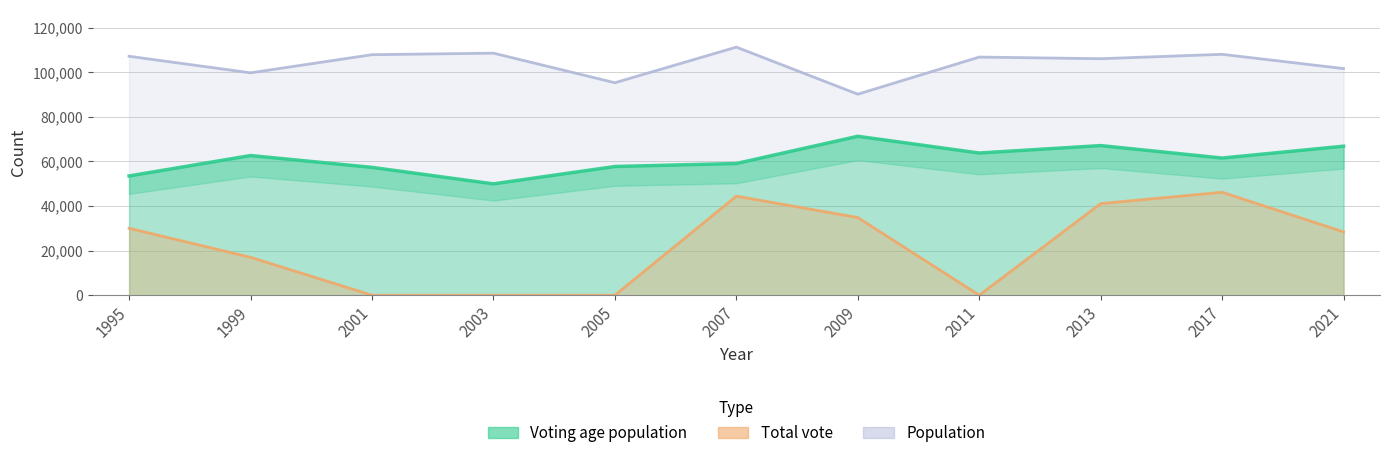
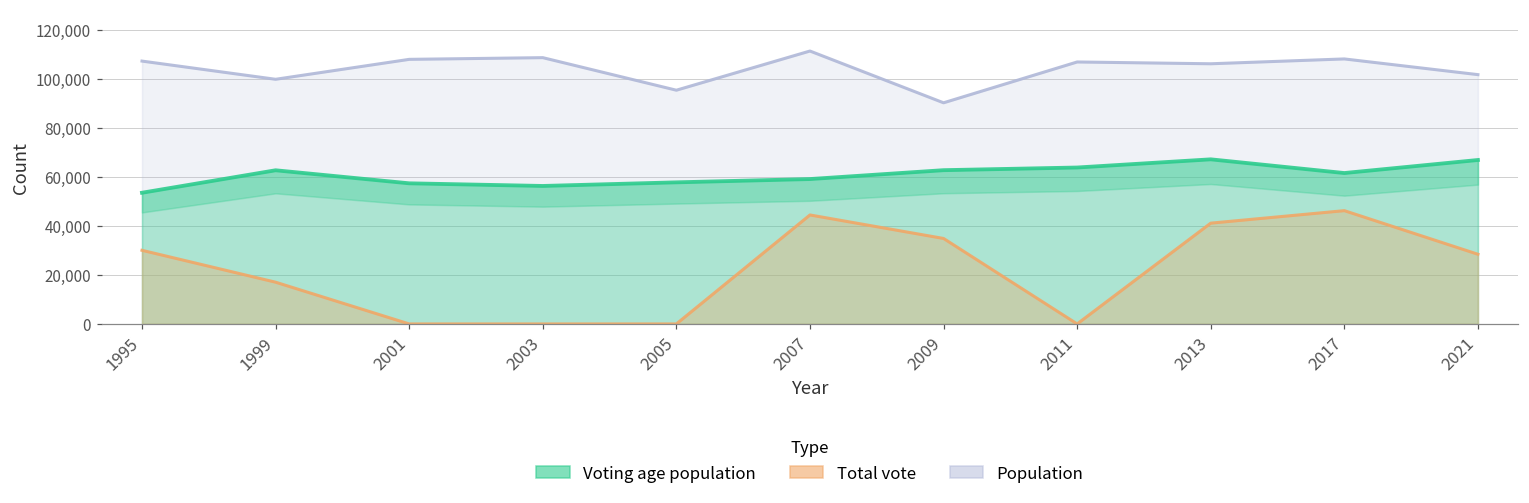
  {
    "Population": {
      "1995": "107,000",
      "1999": "100,000",
      "2001": "108,000",
      "2003": "109,000",
      "2005": "95,000",
      "2007": "111,000",
      "2009": "90,000",
      "2011": "107,000",
      "2013": "106,000",
      "2017": "108,000",
      "2021": "102,000"
    },
    "Voting age population": {
      "1995": "54,000",
      "1999": "63,000",
      "2001": "57,000",
-     "2003": "50,000",
+     "2003": "56,000",
      "2005": "58,000",
      "2007": "59,000",
-     "2009": "71,000",
+     "2009": "63,000",
      "2011": "64,000",
      "2013": "67,000",
      "2017": "62,000",
      "2021": "67,000"
    },
    "Total vote": {
      "1995": "30,000",
      "1999": "17,000",
      "2001": "0",
      "2003": "0",
      "2005": "0",
      "2007": "44,000",
      "2009": "35,000",
      "2011": "0",
      "2013": "41,000",
      "2017": "46,000",
      "2021": "28,000"
    }
  }
